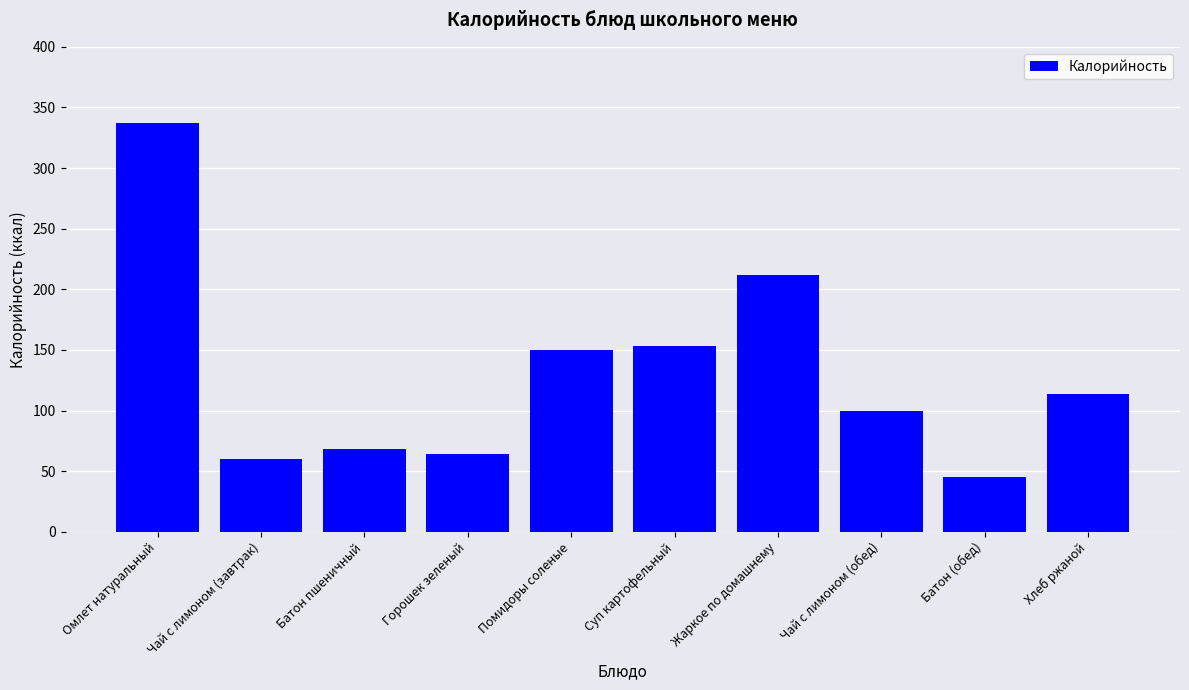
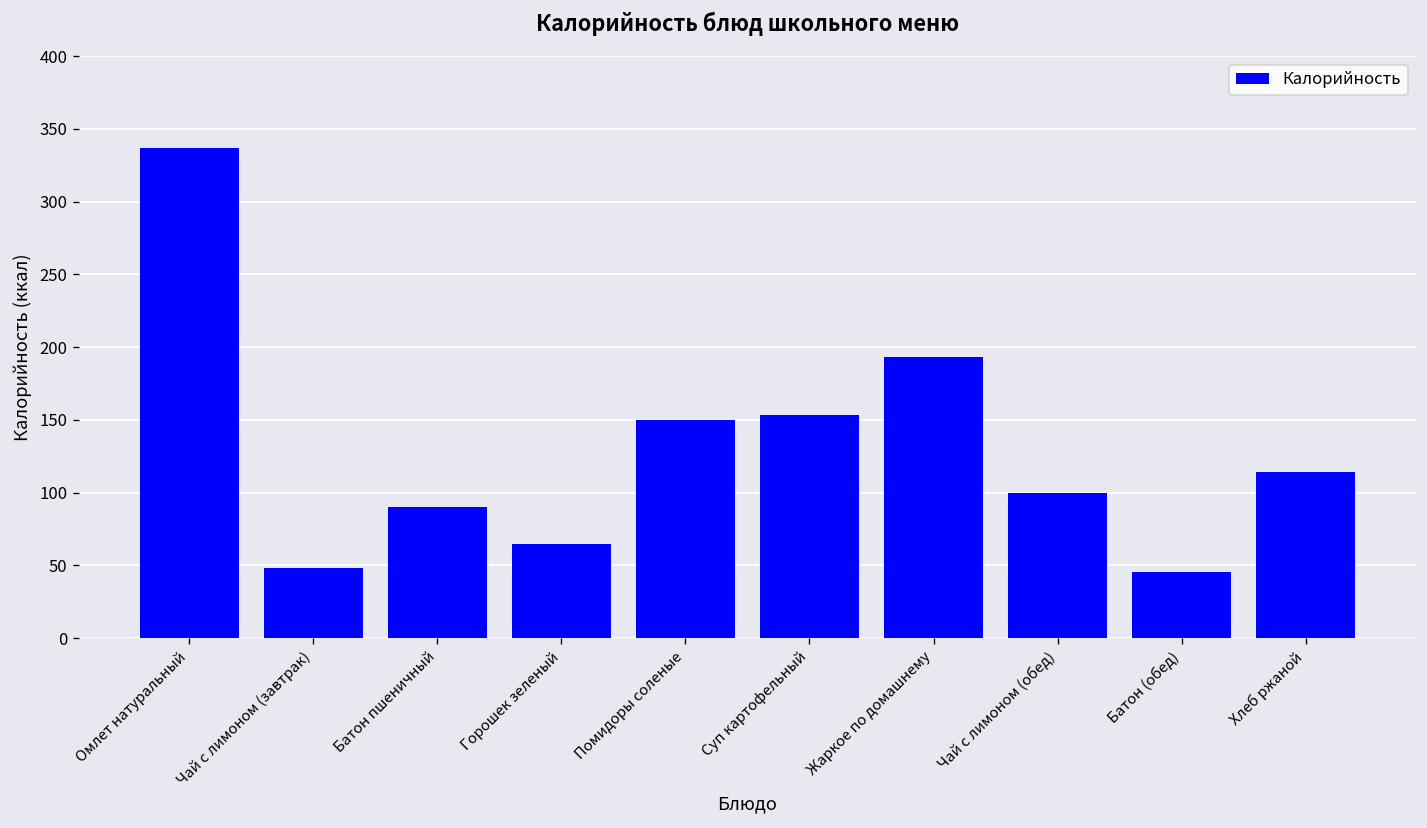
  {
    "Омлет натуральный": 337,
-   "Чай с лимоном (завтрак)": 60,
-   "Батон пшеничный": 68,
+   "Чай с лимоном (завтрак)": 48,
+   "Батон пшеничный": 90,
    "Горошек зеленый": 65,
    "Помидоры соленые": 150,
    "Суп картофельный": 153,
-   "Жаркое по домашнему": 212,
+   "Жаркое по домашнему": 194,
    "Чай с лимоном (обед)": 100,
    "Батон (обед)": 45,
    "Хлеб ржаной": 114
  }
